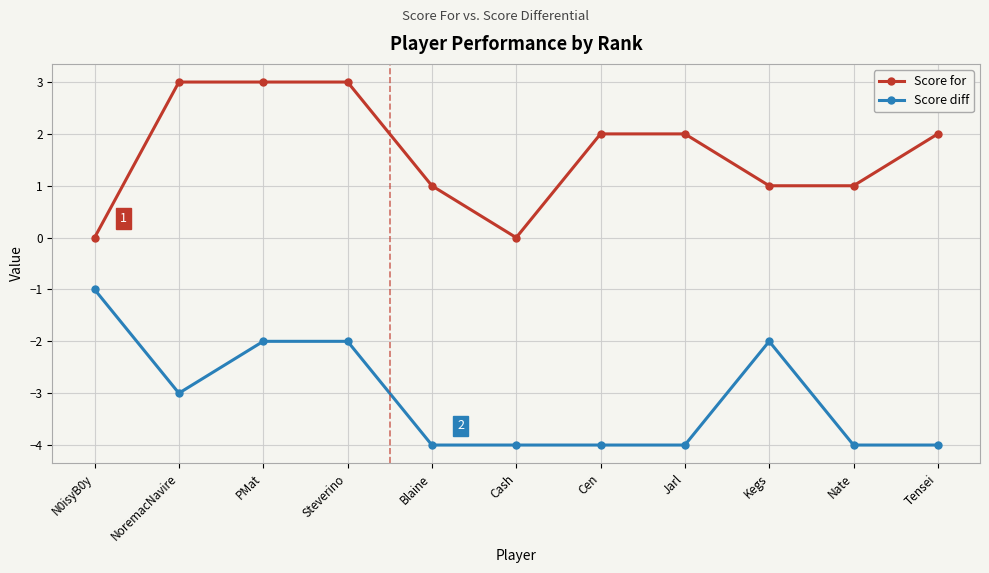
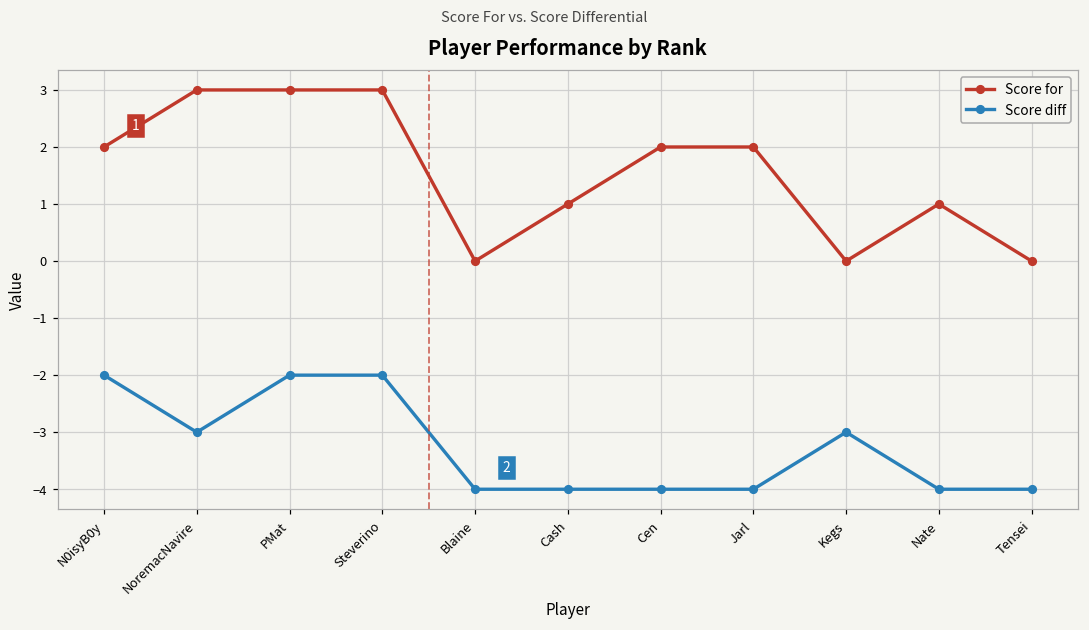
  {
    "Score for": {
-     "N0isyB0y": 0,
+     "N0isyB0y": 2,
      "NoremacNavire": 3,
      "PMat": 3,
      "Steverino": 3,
-     "Blaine": 1,
-     "Cash": 0,
+     "Blaine": 0,
+     "Cash": 1,
      "Cen": 2,
      "Jarl": 2,
-     "Kegs": 1,
+     "Kegs": 0,
      "Nate": 1,
-     "Tensei": 2
+     "Tensei": 0
    },
    "Score diff": {
-     "N0isyB0y": -1,
+     "N0isyB0y": -2,
      "NoremacNavire": -3,
      "PMat": -2,
      "Steverino": -2,
      "Blaine": -4,
      "Cash": -4,
      "Cen": -4,
      "Jarl": -4,
-     "Kegs": -2,
+     "Kegs": -3,
      "Nate": -4,
      "Tensei": -4
    }
  }
